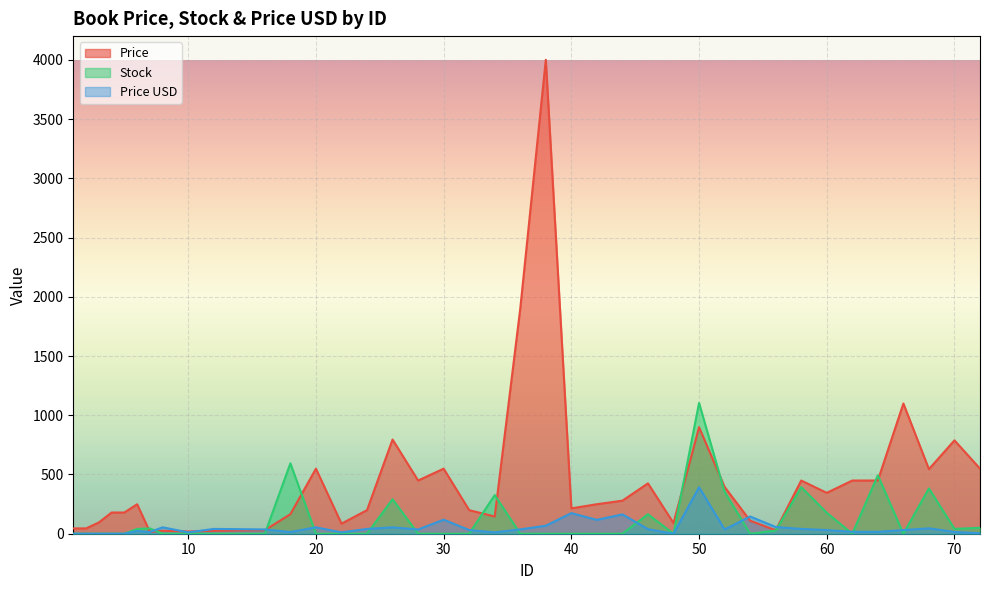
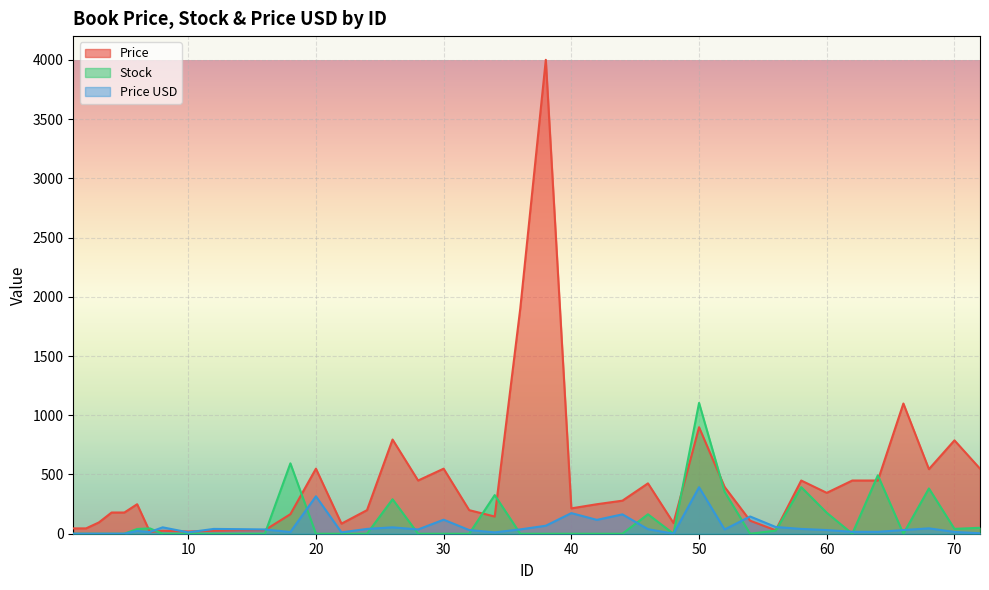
  {
    "Price": {
      "20": 550,
      "30": 550,
      "40": 210,
      "50": 900,
      "60": 350,
      "70": 790
    },
    "Stock": {
      "20": 0,
      "30": 0,
      "40": 0,
      "50": 1100,
      "60": 180,
      "70": 40
    },
    "Price USD": {
-     "20": 50,
+     "20": 320,
      "30": 120,
      "40": 170,
      "50": 390,
      "60": 30,
      "70": 20
    }
  }
